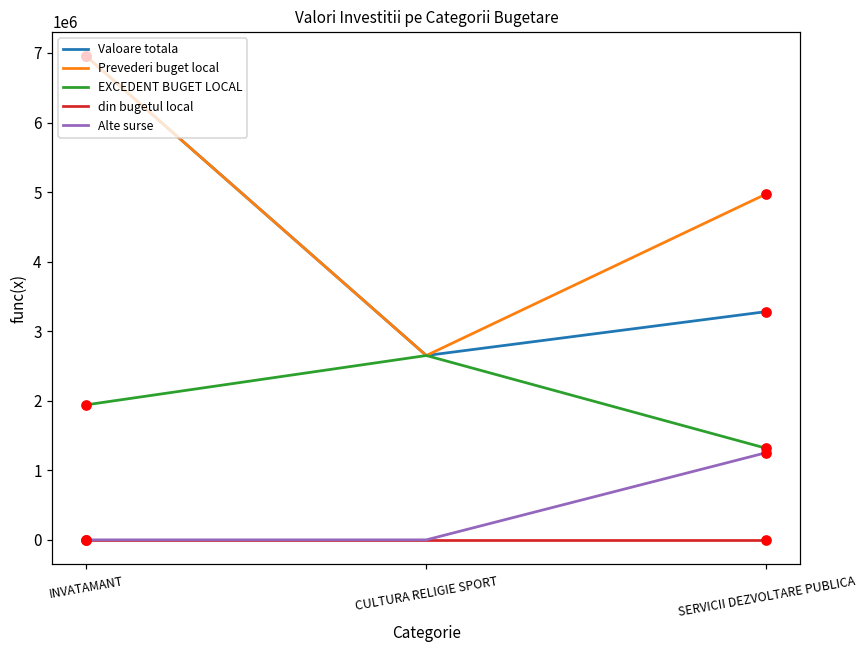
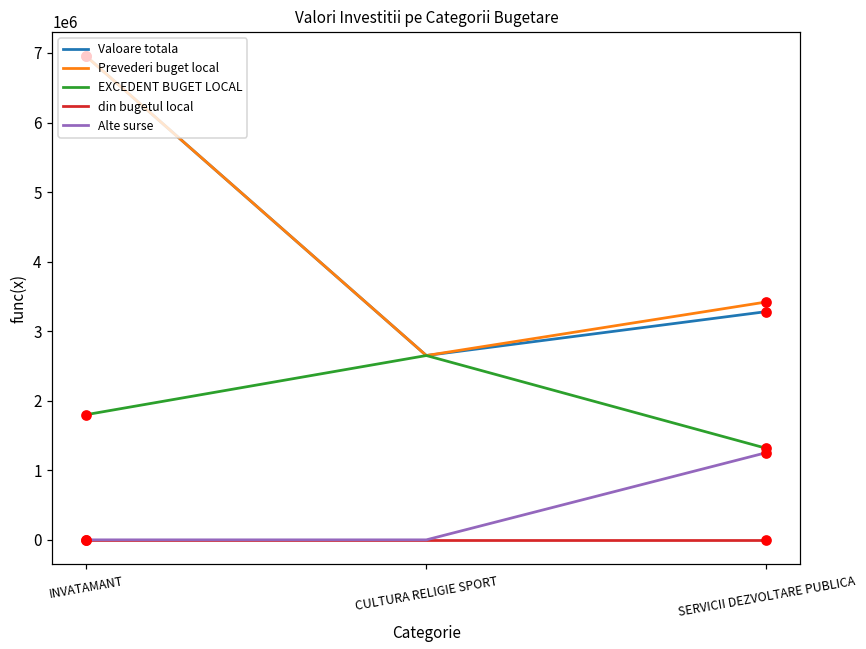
  {
    "Prevederi buget local": {
-     "SERVICII DEZVOLTARE PUBLICA": 5000000
+     "SERVICII DEZVOLTARE PUBLICA": 3400000
    },
    "EXCEDENT BUGET LOCAL": {
-     "INVATAMANT": 1900000
+     "INVATAMANT": 1800000
    }
  }
